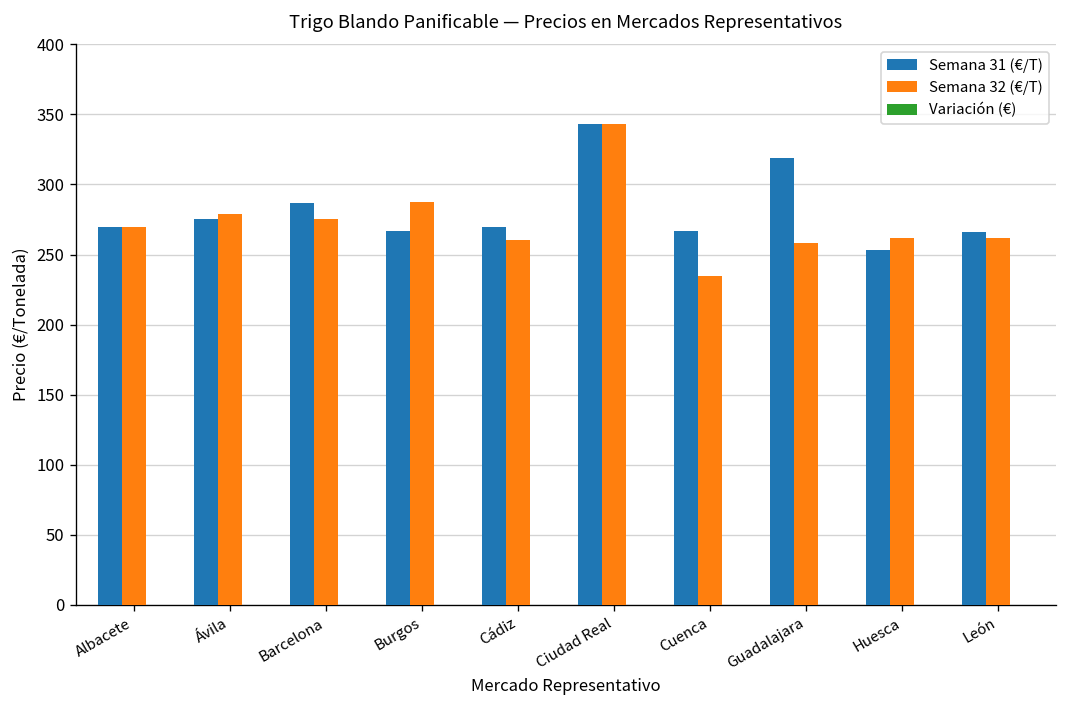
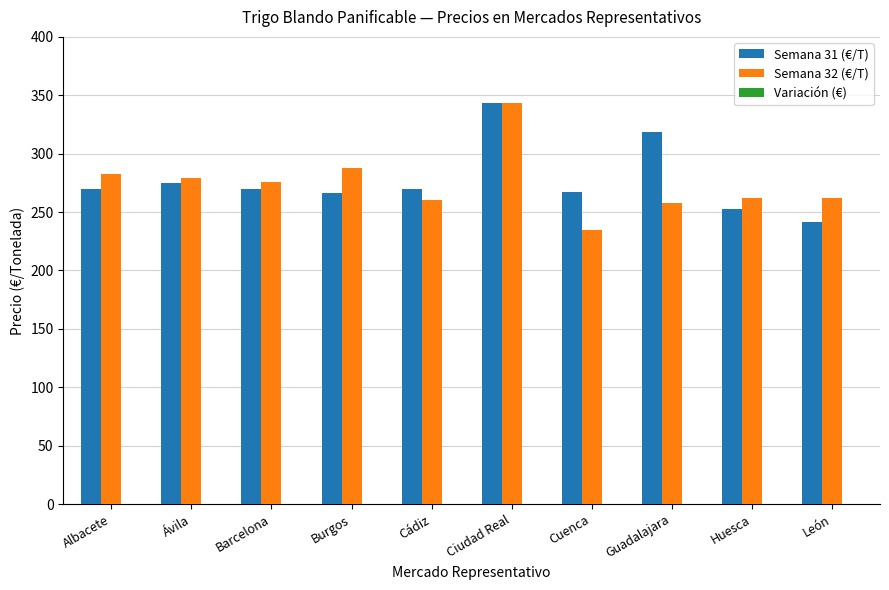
  {
    "Semana 31 (€/T)": {
      "Albacete": 269,
      "Ávila": 275,
-     "Barcelona": 287,
+     "Barcelona": 270,
      "Burgos": 267,
      "Cádiz": 269,
      "Ciudad Real": 343,
      "Cuenca": 267,
      "Guadalajara": 319,
      "Huesca": 253,
-     "León": 266
+     "León": 241
    },
    "Semana 32 (€/T)": {
-     "Albacete": 269,
+     "Albacete": 283,
      "Ávila": 279,
      "Barcelona": 276,
      "Burgos": 288,
      "Cádiz": 260,
      "Ciudad Real": 343,
      "Cuenca": 235,
      "Guadalajara": 258,
      "Huesca": 262,
      "León": 262
    },
    "Variación (€)": {
      "Albacete": 0,
      "Ciudad Real": 0,
      "Cuenca": 0,
      "Guadalajara": 0
    }
  }
